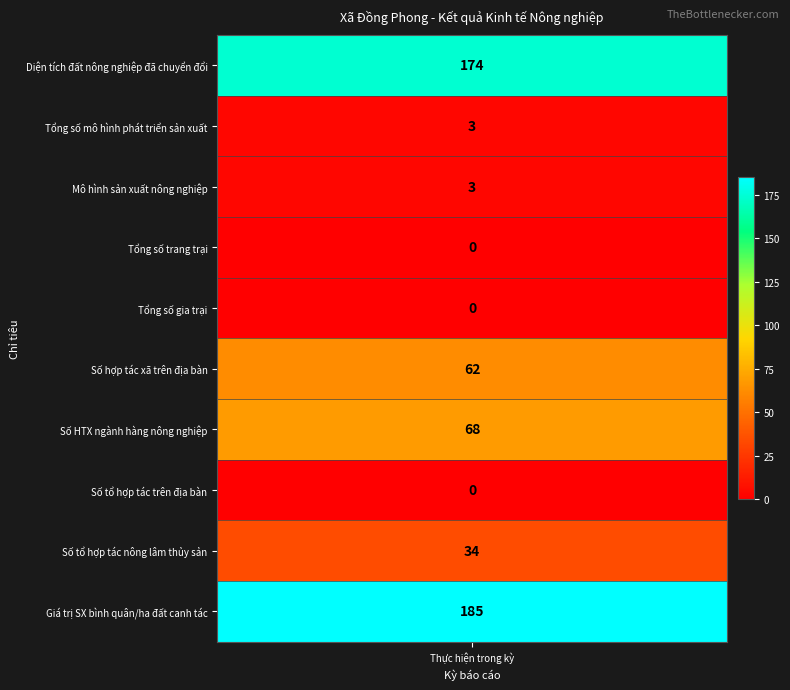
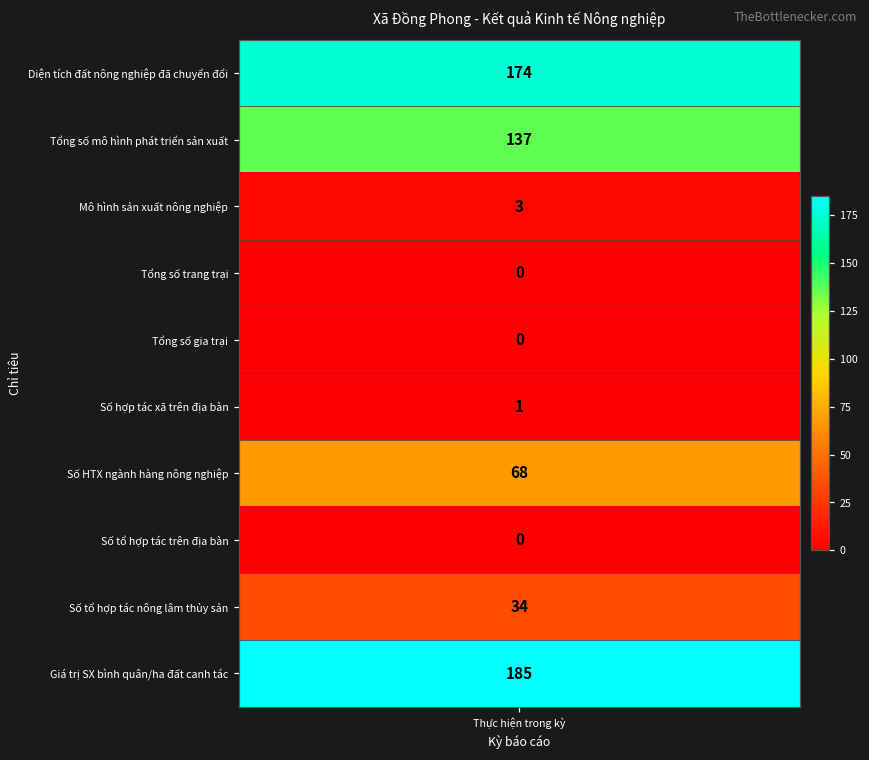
  {
    "Diện tích đất nông nghiệp đã chuyển đổi": {
      "Thực hiện trong kỳ": 174
    },
    "Tổng số mô hình phát triển sản xuất": {
-     "Thực hiện trong kỳ": 3
+     "Thực hiện trong kỳ": 137
    },
    "Mô hình sản xuất nông nghiệp": {
      "Thực hiện trong kỳ": 3
    },
    "Tổng số trang trại": {
      "Thực hiện trong kỳ": 0
    },
    "Tổng số gia trại": {
      "Thực hiện trong kỳ": 0
    },
    "Số hợp tác xã trên địa bàn": {
-     "Thực hiện trong kỳ": 62
+     "Thực hiện trong kỳ": 1
    },
    "Số HTX ngành hàng nông nghiệp": {
      "Thực hiện trong kỳ": 68
    },
    "Số tổ hợp tác trên địa bàn": {
      "Thực hiện trong kỳ": 0
    },
    "Số tổ hợp tác nông lâm thủy sản": {
      "Thực hiện trong kỳ": 34
    },
    "Giá trị SX bình quân/ha đất canh tác": {
      "Thực hiện trong kỳ": 185
    }
  }
